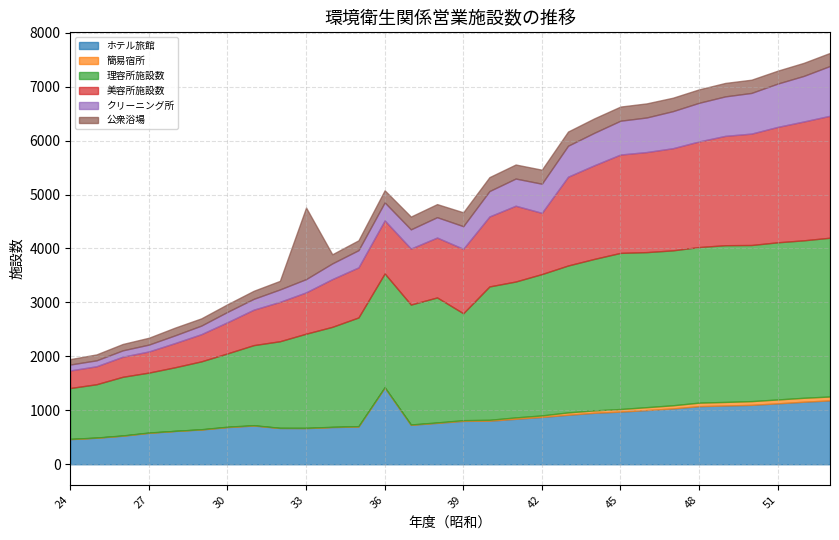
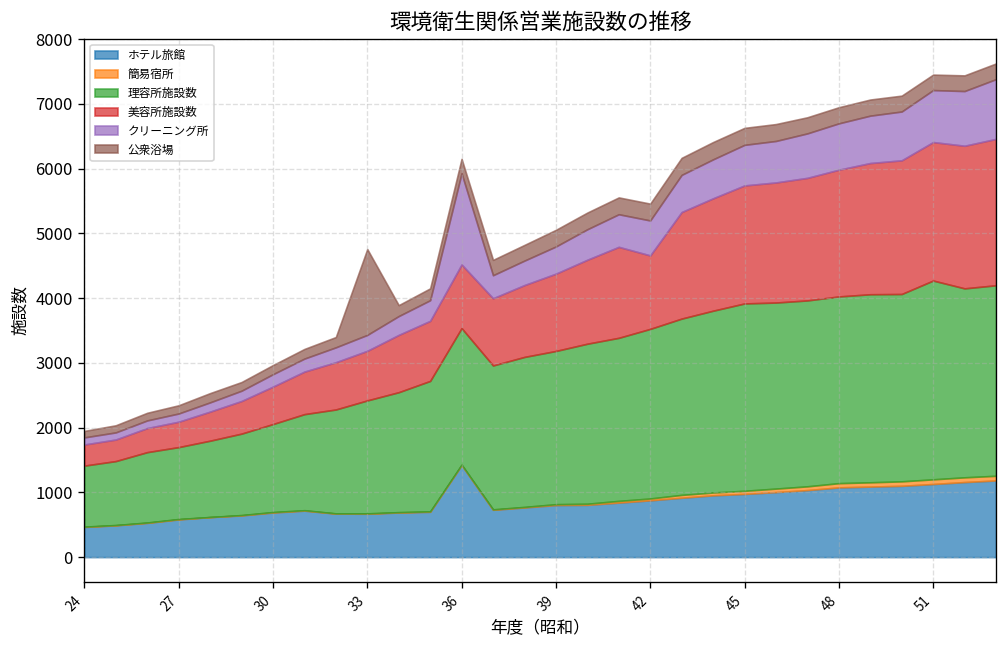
  {
    "ホテル旅館": {
      "45": 1000,
      "48": 1100,
      "51": 1100
    },
    "簡易宿所": {
      "45": 0,
      "48": 100,
      "51": 100
    },
    "理容所施設数": {
      "24": 900,
      "27": 1100,
      "30": 1400,
      "33": 1700,
      "36": 2100,
-     "39": 2000,
+     "39": 2400,
      "42": 2600,
      "45": 2900,
      "48": 2900,
-     "51": 2900
+     "51": 3100
    },
    "美容所施設数": {
      "24": 300,
      "27": 400,
      "30": 600,
      "33": 800,
      "36": 1000,
      "39": 1200,
      "42": 1100,
      "45": 1800,
      "48": 2000,
      "51": 2100
    },
    "クリーニング所": {
      "24": 100,
      "27": 100,
      "30": 200,
      "33": 200,
-     "36": 300,
+     "36": 1400,
      "39": 400,
      "42": 500,
      "45": 600,
      "48": 700,
      "51": 800
    },
    "公衆浴場": {
      "24": 100,
      "27": 100,
      "30": 100,
      "33": 1300,
      "36": 200,
      "39": 300,
      "42": 300,
      "45": 300,
      "48": 200,
      "51": 200
    }
  }
